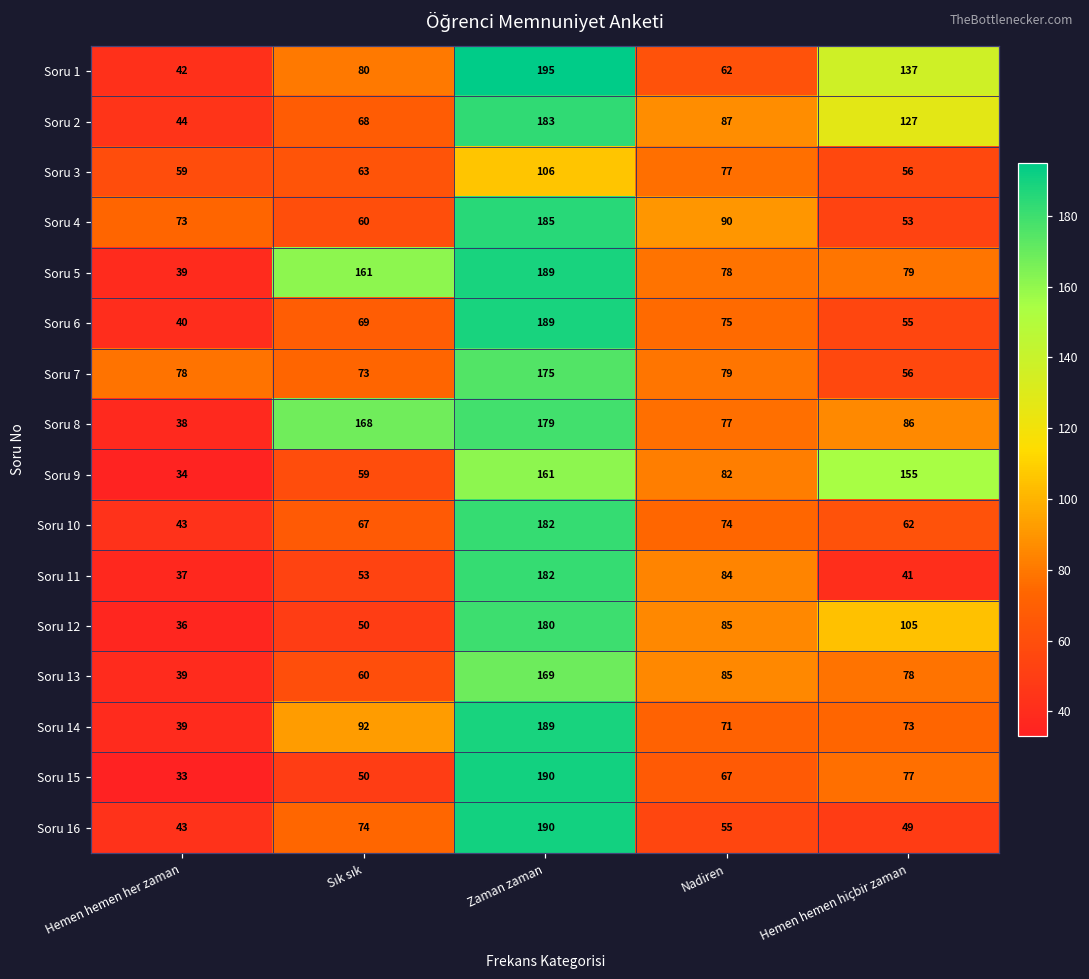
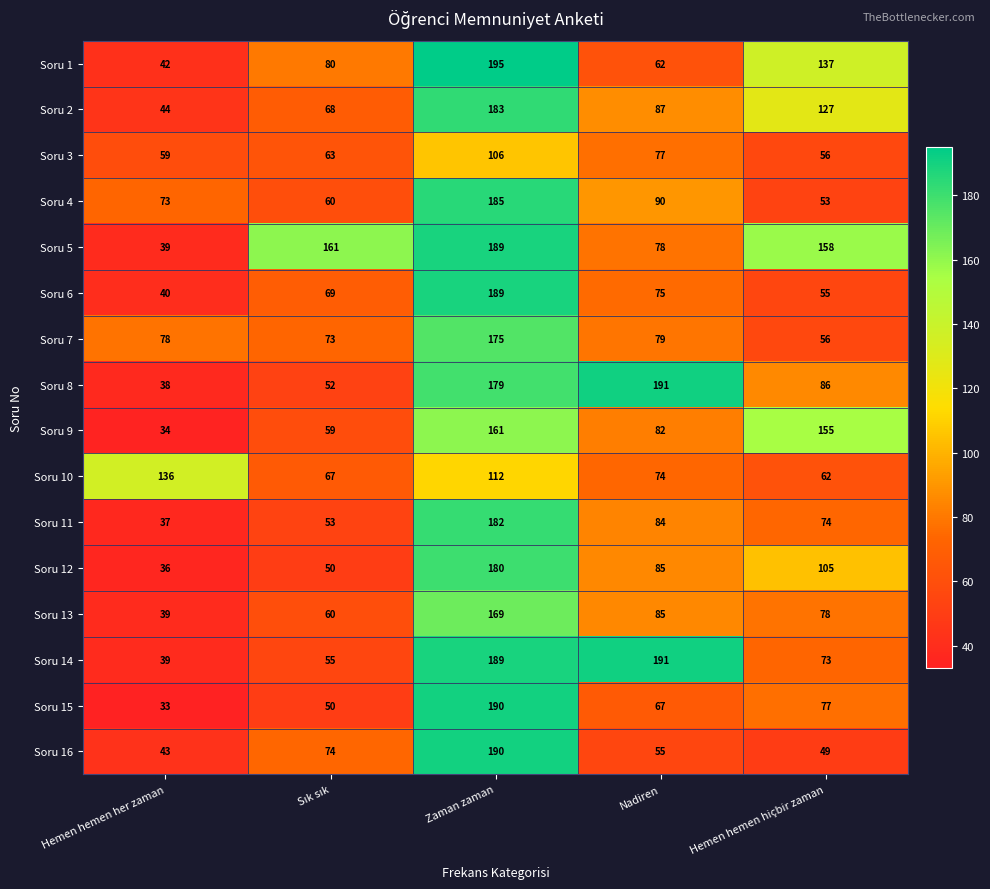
  {
    "Soru 1": {
      "Hemen hemen her zaman": 42,
      "Sık sık": 80,
      "Zaman zaman": 195,
      "Nadiren": 62,
      "Hemen hemen hiçbir zaman": 137
    },
    "Soru 2": {
      "Hemen hemen her zaman": 44,
      "Sık sık": 68,
      "Zaman zaman": 183,
      "Nadiren": 87,
      "Hemen hemen hiçbir zaman": 127
    },
    "Soru 3": {
      "Hemen hemen her zaman": 59,
      "Sık sık": 63,
      "Zaman zaman": 106,
      "Nadiren": 77,
      "Hemen hemen hiçbir zaman": 56
    },
    "Soru 4": {
      "Hemen hemen her zaman": 73,
      "Sık sık": 60,
      "Zaman zaman": 185,
      "Nadiren": 90,
      "Hemen hemen hiçbir zaman": 53
    },
    "Soru 5": {
      "Hemen hemen her zaman": 39,
      "Sık sık": 161,
      "Zaman zaman": 189,
      "Nadiren": 78,
-     "Hemen hemen hiçbir zaman": 79
+     "Hemen hemen hiçbir zaman": 158
    },
    "Soru 6": {
      "Hemen hemen her zaman": 40,
      "Sık sık": 69,
      "Zaman zaman": 189,
      "Nadiren": 75,
      "Hemen hemen hiçbir zaman": 55
    },
    "Soru 7": {
      "Hemen hemen her zaman": 78,
      "Sık sık": 73,
      "Zaman zaman": 175,
      "Nadiren": 79,
      "Hemen hemen hiçbir zaman": 56
    },
    "Soru 8": {
      "Hemen hemen her zaman": 38,
-     "Sık sık": 168,
+     "Sık sık": 52,
      "Zaman zaman": 179,
-     "Nadiren": 77,
+     "Nadiren": 191,
      "Hemen hemen hiçbir zaman": 86
    },
    "Soru 9": {
      "Hemen hemen her zaman": 34,
      "Sık sık": 59,
      "Zaman zaman": 161,
      "Nadiren": 82,
      "Hemen hemen hiçbir zaman": 155
    },
    "Soru 10": {
-     "Hemen hemen her zaman": 43,
+     "Hemen hemen her zaman": 136,
      "Sık sık": 67,
-     "Zaman zaman": 182,
+     "Zaman zaman": 112,
      "Nadiren": 74,
      "Hemen hemen hiçbir zaman": 62
    },
    "Soru 11": {
      "Hemen hemen her zaman": 37,
      "Sık sık": 53,
      "Zaman zaman": 182,
      "Nadiren": 84,
-     "Hemen hemen hiçbir zaman": 41
+     "Hemen hemen hiçbir zaman": 74
    },
    "Soru 12": {
      "Hemen hemen her zaman": 36,
      "Sık sık": 50,
      "Zaman zaman": 180,
      "Nadiren": 85,
      "Hemen hemen hiçbir zaman": 105
    },
    "Soru 13": {
      "Hemen hemen her zaman": 39,
      "Sık sık": 60,
      "Zaman zaman": 169,
      "Nadiren": 85,
      "Hemen hemen hiçbir zaman": 78
    },
    "Soru 14": {
      "Hemen hemen her zaman": 39,
-     "Sık sık": 92,
+     "Sık sık": 55,
      "Zaman zaman": 189,
-     "Nadiren": 71,
+     "Nadiren": 191,
      "Hemen hemen hiçbir zaman": 73
    },
    "Soru 15": {
      "Hemen hemen her zaman": 33,
      "Sık sık": 50,
      "Zaman zaman": 190,
      "Nadiren": 67,
      "Hemen hemen hiçbir zaman": 77
    },
    "Soru 16": {
      "Hemen hemen her zaman": 43,
      "Sık sık": 74,
      "Zaman zaman": 190,
      "Nadiren": 55,
      "Hemen hemen hiçbir zaman": 49
    }
  }
